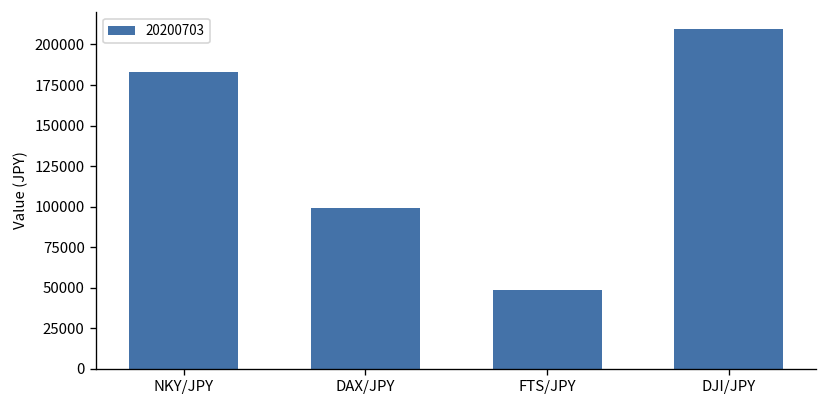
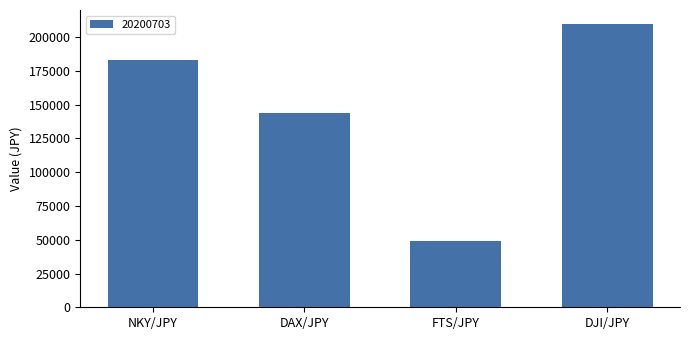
  {
    "NKY/JPY": 183000,
-   "DAX/JPY": 99000,
+   "DAX/JPY": 144000,
    "FTS/JPY": 49000,
    "DJI/JPY": 210000
  }
